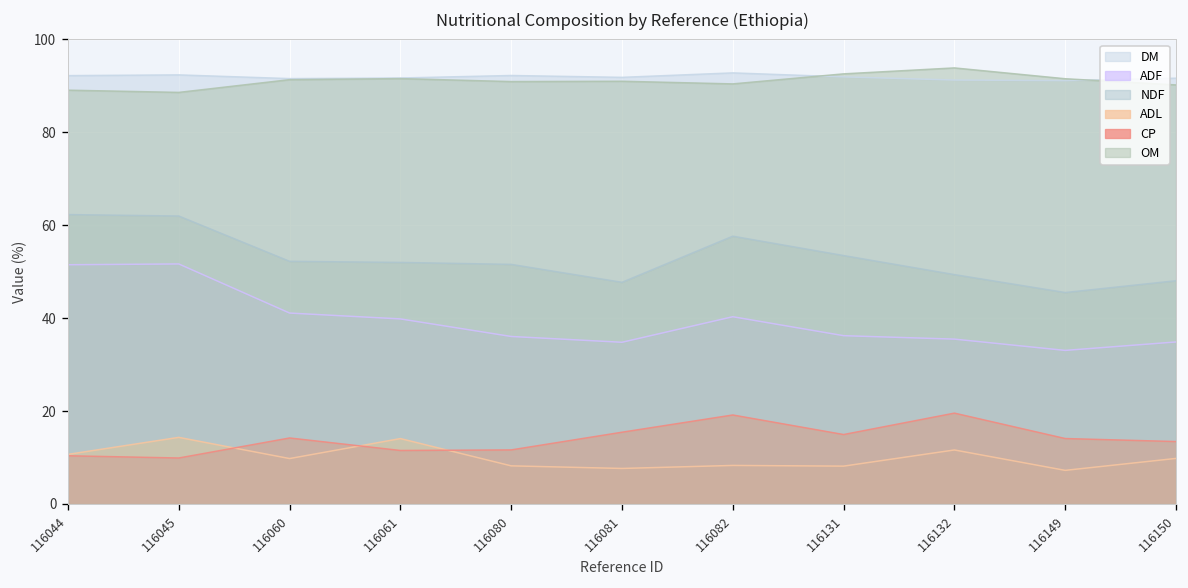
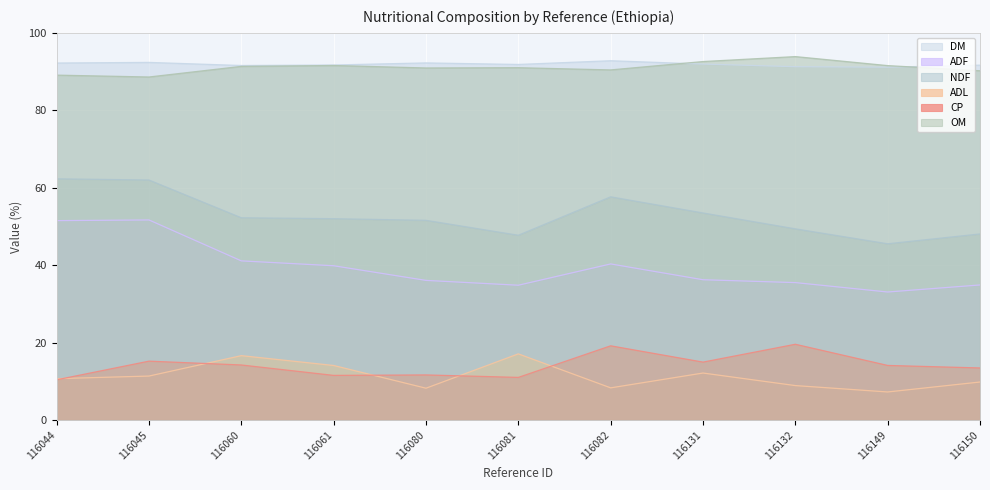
  {
    "ADL": {
-     "116045": 14,
-     "116060": 10,
+     "116045": 11,
+     "116060": 17,
      "116061": 14,
      "116080": 8,
-     "116081": 8,
+     "116081": 17,
      "116082": 8,
-     "116131": 8,
-     "116132": 12,
+     "116131": 12,
+     "116132": 9,
      "116149": 7,
      "116150": 10
    },
    "CP": {
-     "116045": 10,
+     "116045": 15,
      "116060": 14,
      "116061": 12,
      "116080": 12,
-     "116081": 15,
+     "116081": 11,
      "116082": 19,
      "116131": 15,
      "116132": 20,
      "116149": 14,
      "116150": 13
    }
  }
